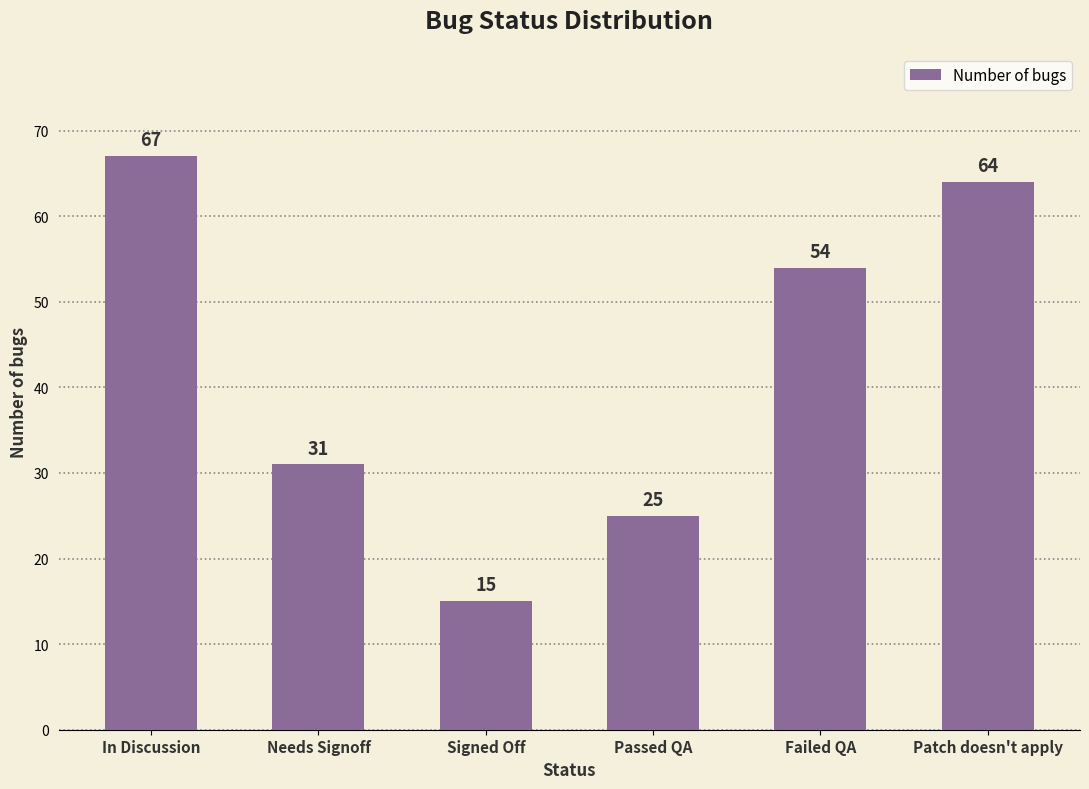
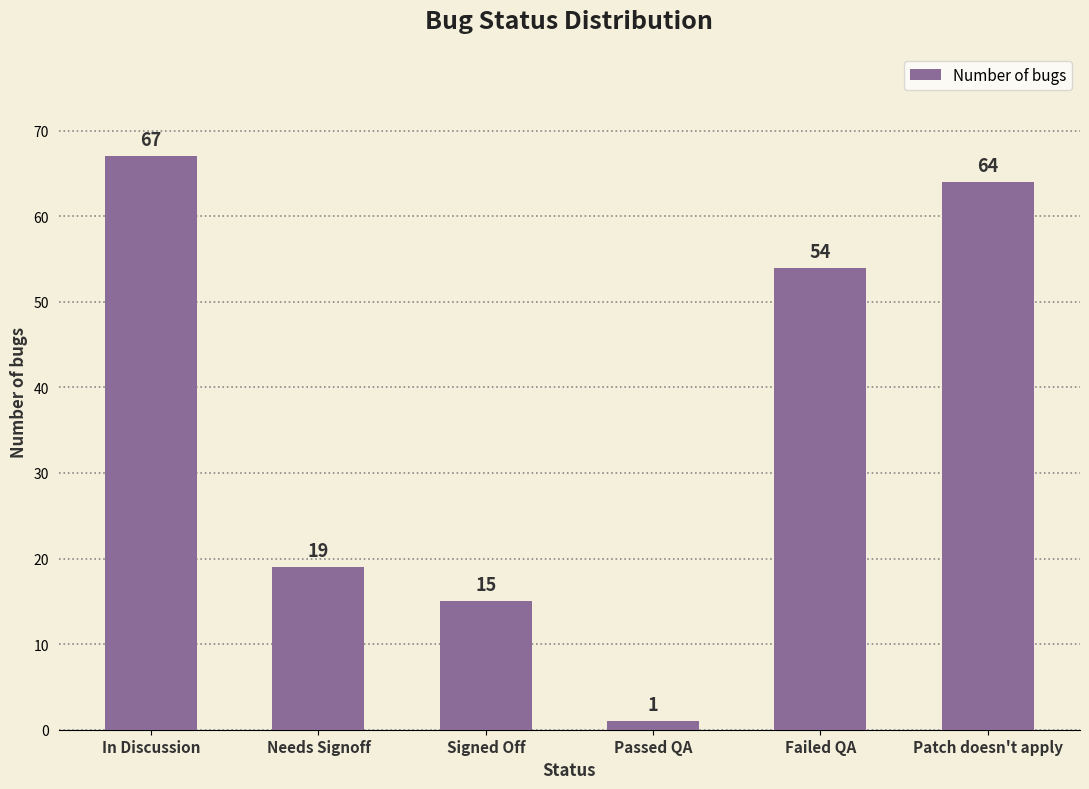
  {
    "In Discussion": 67,
-   "Needs Signoff": 31,
+   "Needs Signoff": 19,
    "Signed Off": 15,
-   "Passed QA": 25,
+   "Passed QA": 1,
    "Failed QA": 54,
    "Patch doesn't apply": 64
  }
